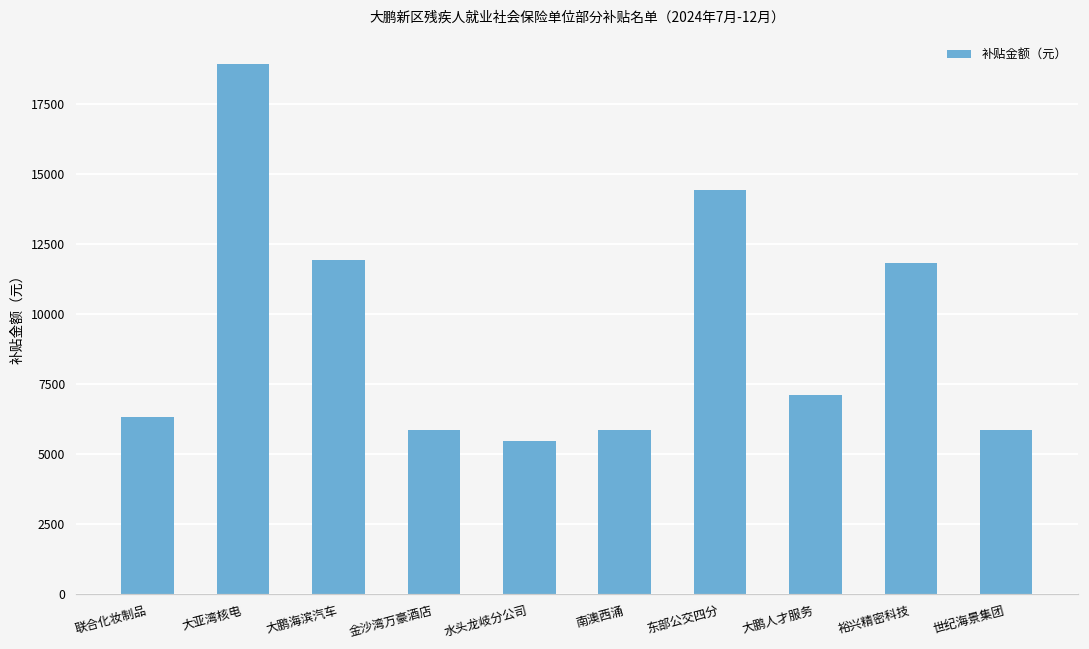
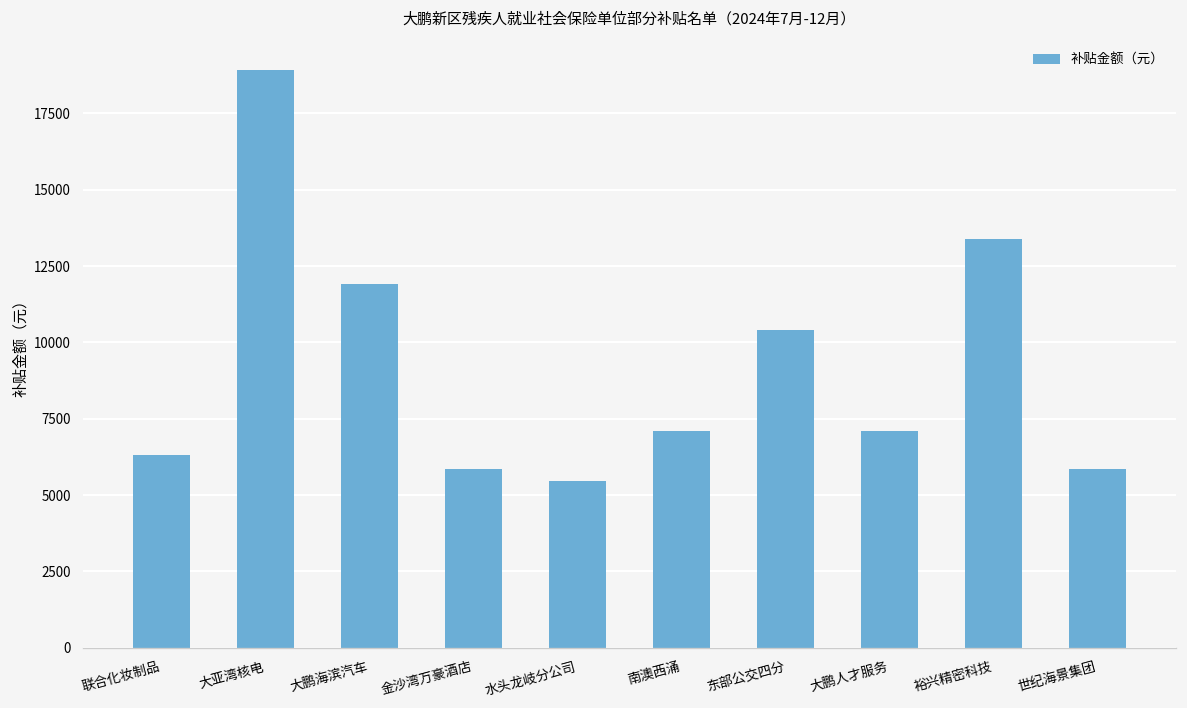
  {
    "联合化妆制品": 6300,
    "大亚湾核电": 18900,
    "大鹏海滨汽车": 11900,
    "金沙湾万豪酒店": 5900,
    "水头龙岐分公司": 5500,
-   "南澳西涌": 5900,
-   "东部公交四分": 14400,
+   "南澳西涌": 7100,
+   "东部公交四分": 10400,
    "大鹏人才服务": 7100,
-   "裕兴精密科技": 11800,
+   "裕兴精密科技": 13400,
    "世纪海景集团": 5800
  }
